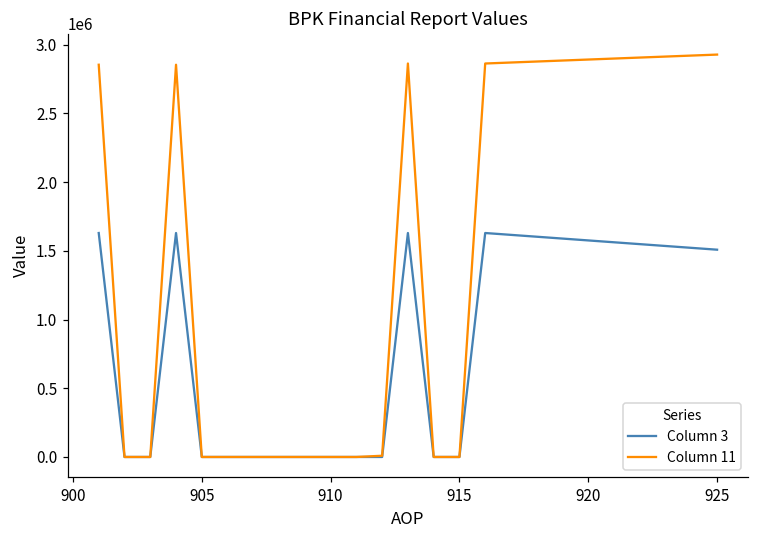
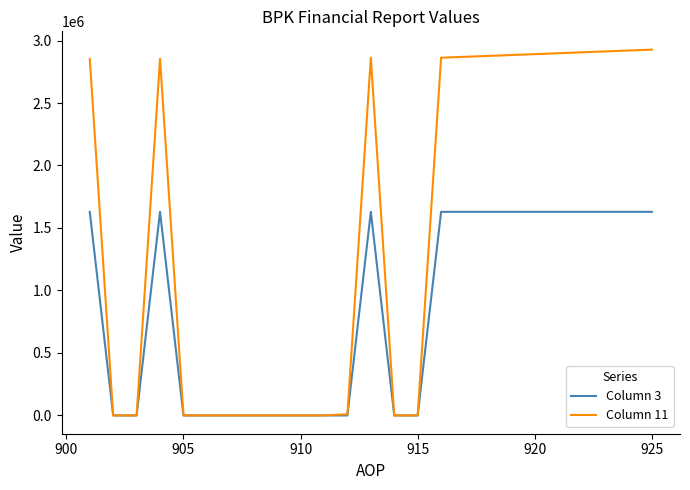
  {
    "Column 3": {
-     "925": 1510000
+     "925": 1630000
    },
    "Column 11": {
      "925": 2930000
    }
  }
